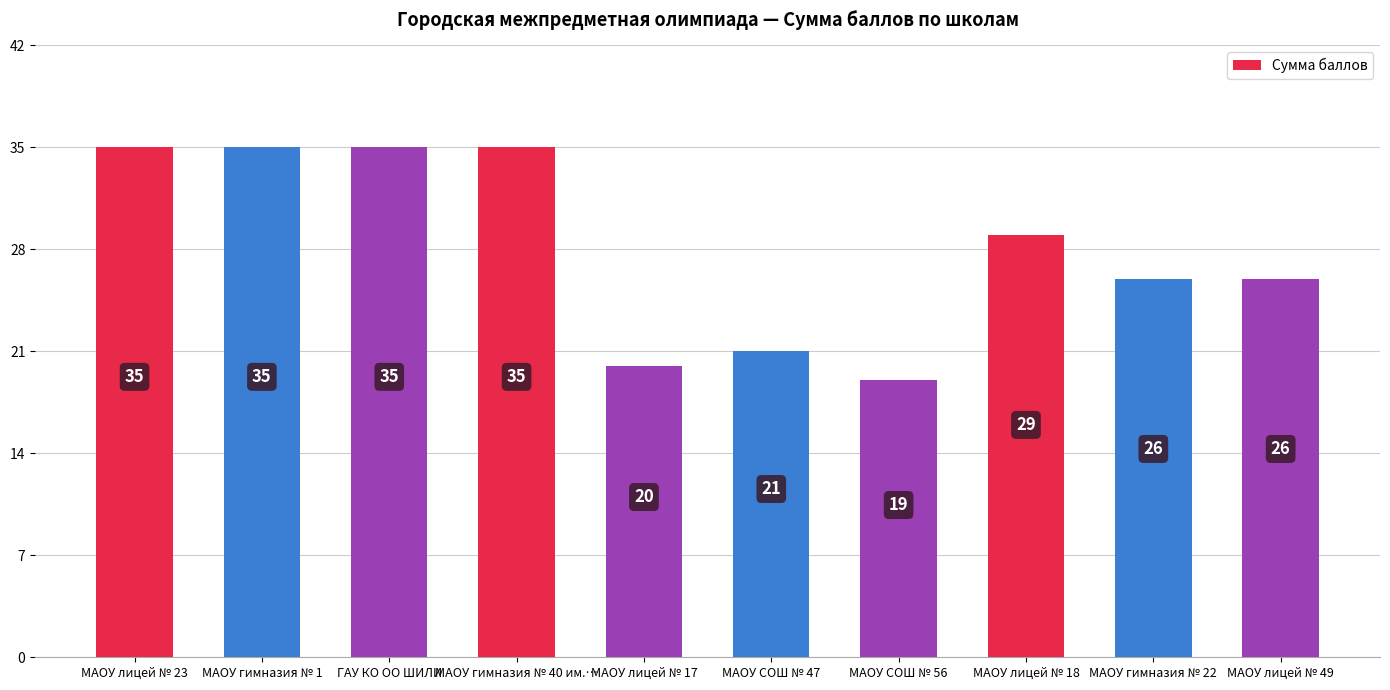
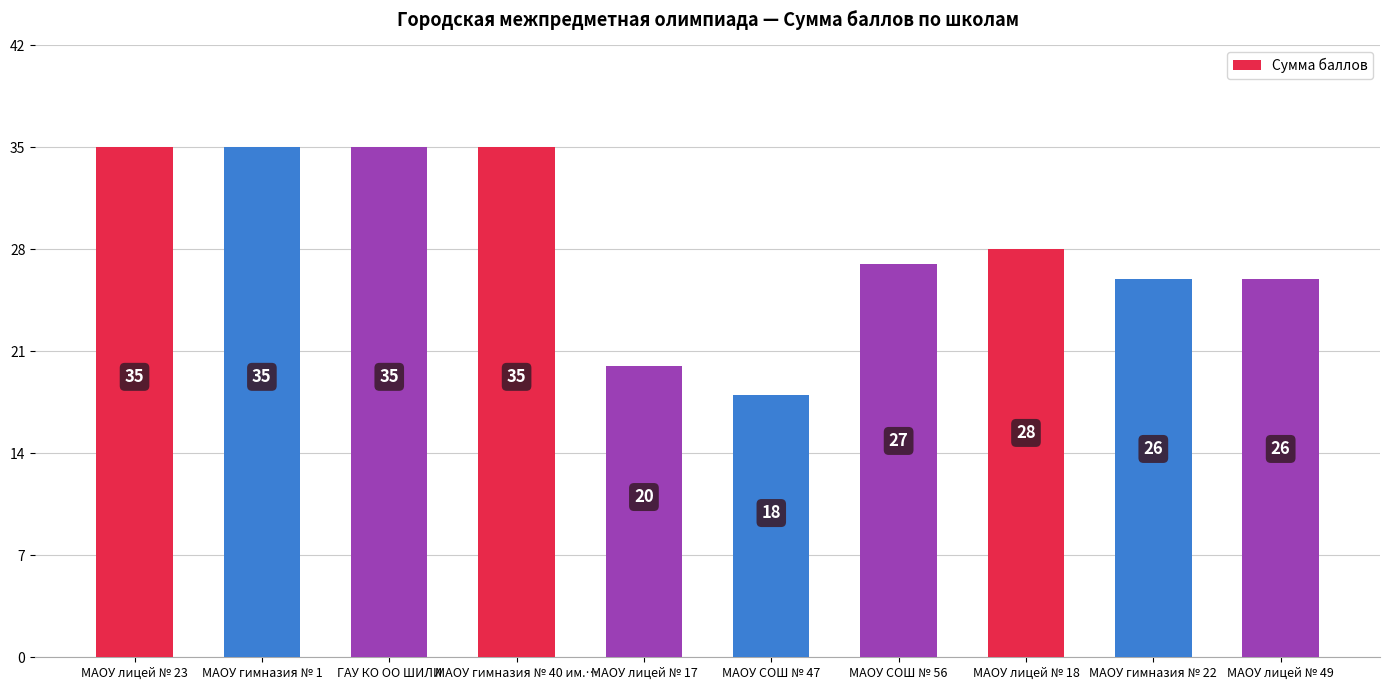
  {
-   "МАОУ СОШ № 47": 21,
-   "МАОУ СОШ № 56": 19,
-   "МАОУ лицей № 18": 29
+   "МАОУ СОШ № 47": 18,
+   "МАОУ СОШ № 56": 27,
+   "МАОУ лицей № 18": 28
  }
